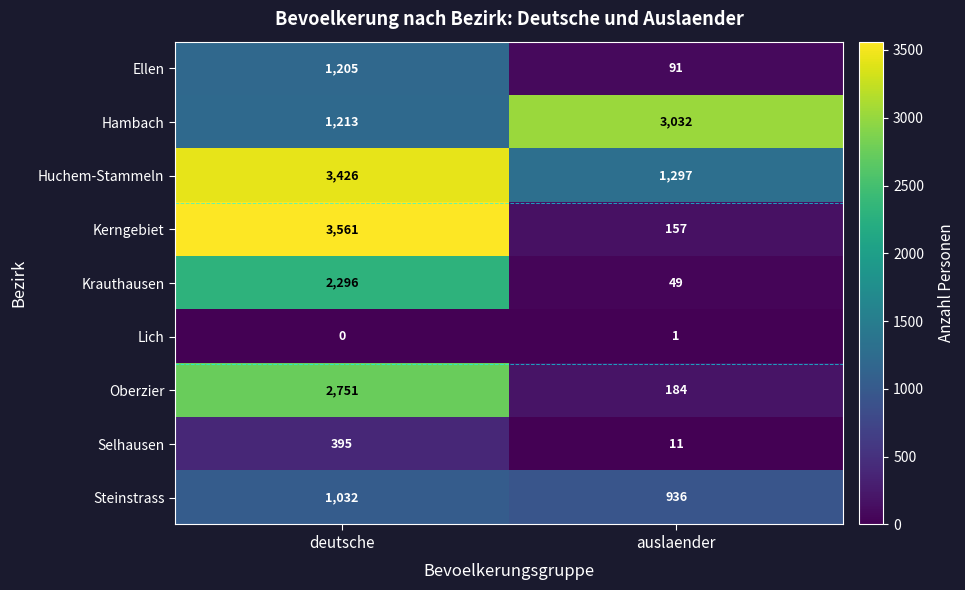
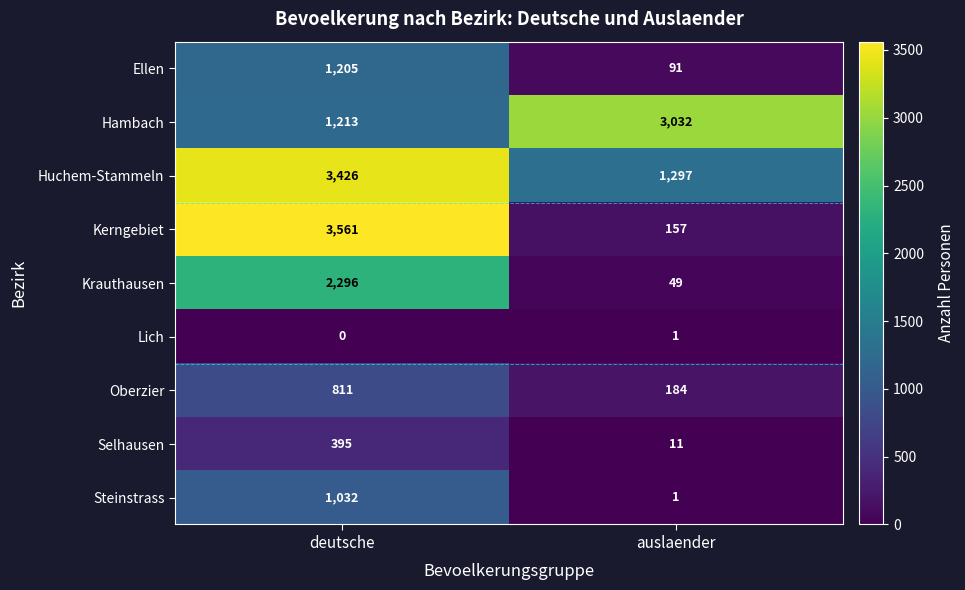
  {
    "Ellen": {
      "deutsche": "1,205",
      "auslaender": "91"
    },
    "Hambach": {
      "deutsche": "1,213",
      "auslaender": "3,032"
    },
    "Huchem-Stammeln": {
      "deutsche": "3,426",
      "auslaender": "1,297"
    },
    "Kerngebiet": {
      "deutsche": "3,561",
      "auslaender": "157"
    },
    "Krauthausen": {
      "deutsche": "2,296",
      "auslaender": "49"
    },
    "Lich": {
      "deutsche": "0",
      "auslaender": "1"
    },
    "Oberzier": {
-     "deutsche": "2,751",
+     "deutsche": "811",
      "auslaender": "184"
    },
    "Selhausen": {
      "deutsche": "395",
      "auslaender": "11"
    },
    "Steinstrass": {
      "deutsche": "1,032",
-     "auslaender": "936"
+     "auslaender": "1"
    }
  }
